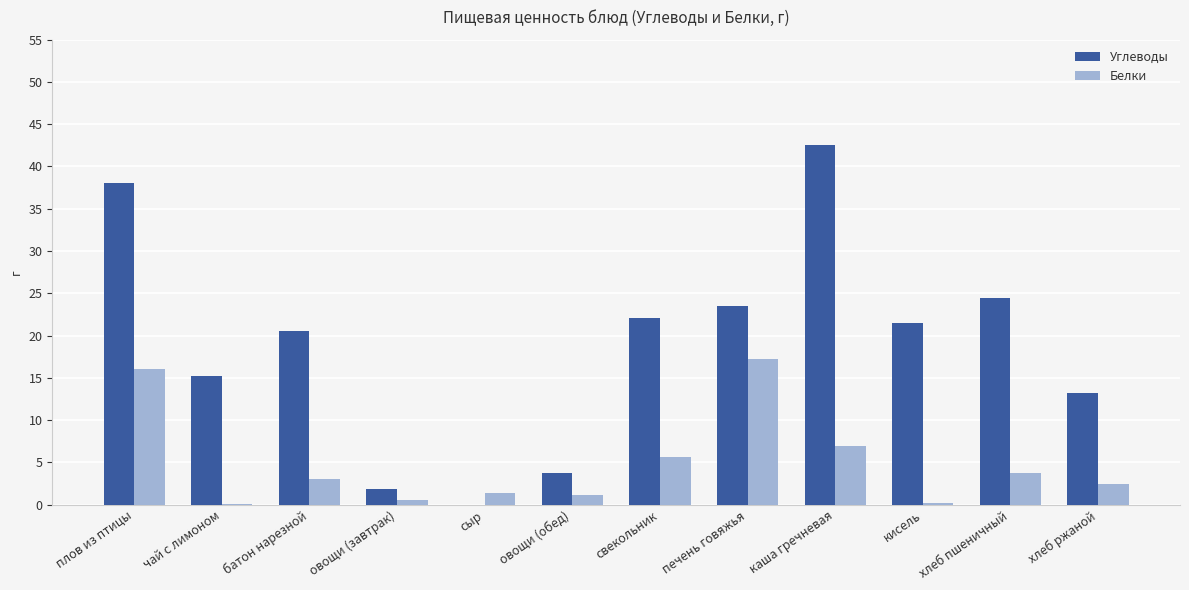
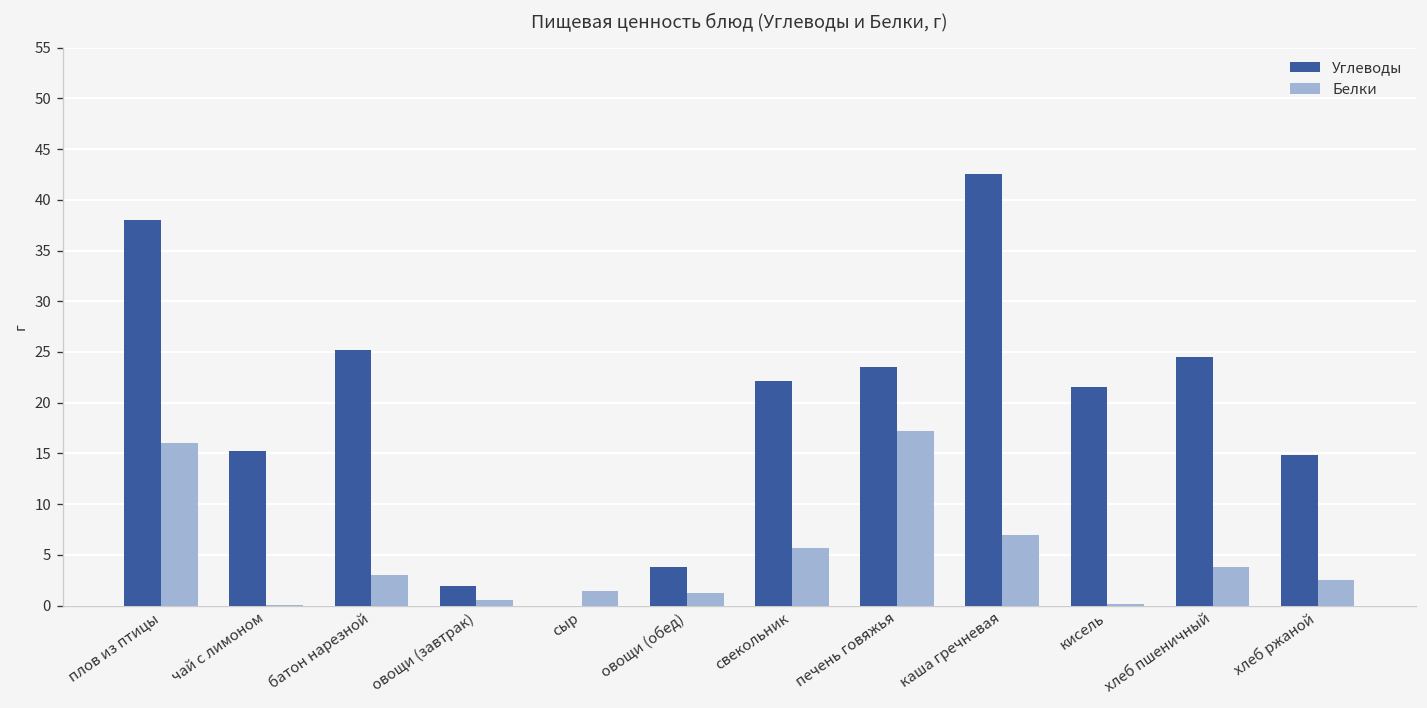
  {
    "Углеводы": {
      "плов из птицы": 38,
      "чай с лимоном": 15,
-     "батон нарезной": 21,
+     "батон нарезной": 25,
      "овощи (завтрак)": 2,
      "сыр": 0,
      "овощи (обед)": 4,
      "свекольник": 22,
      "печень говяжья": 24,
      "каша гречневая": 43,
      "кисель": 22,
      "хлеб пшеничный": 25,
-     "хлеб ржаной": 13
+     "хлеб ржаной": 15
    },
    "Белки": {
      "плов из птицы": 16,
      "батон нарезной": 3,
      "овощи (завтрак)": 1,
      "сыр": 1,
      "овощи (обед)": 1,
      "свекольник": 6,
      "печень говяжья": 17,
      "каша гречневая": 7,
      "хлеб пшеничный": 4,
      "хлеб ржаной": 3
    }
  }
